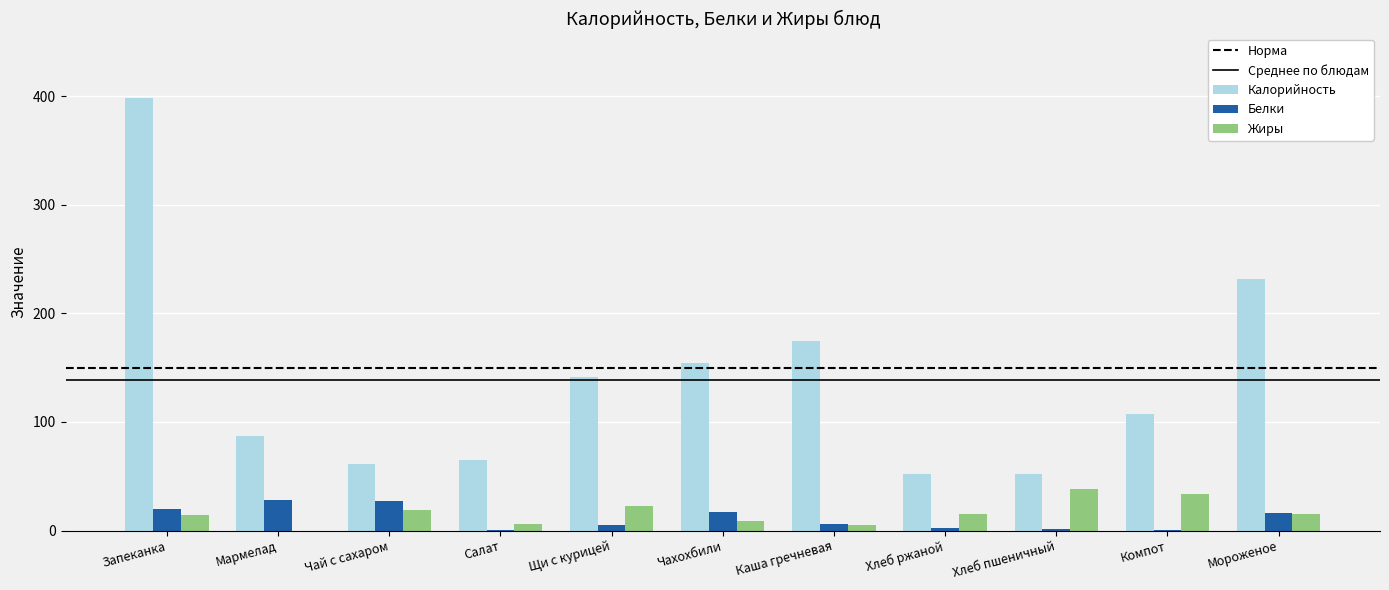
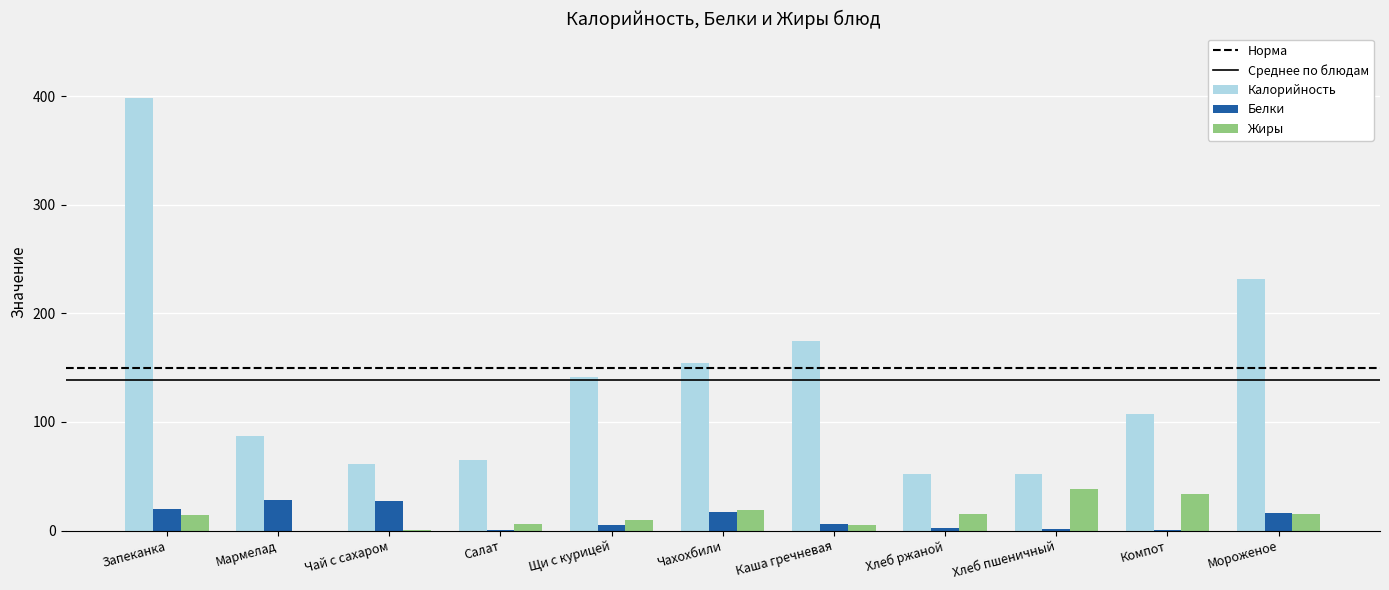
  {
    "Калорийность": {
      "Запеканка": 398,
      "Мармелад": 87,
      "Чай с сахаром": 61,
      "Салат": 65,
      "Щи с курицей": 141,
      "Чахохбили": 154,
      "Каша гречневая": 175,
      "Хлеб ржаной": 52,
      "Хлеб пшеничный": 52,
      "Компот": 108,
      "Мороженое": 231
    },
    "Белки": {
      "Запеканка": 19,
      "Мармелад": 28,
      "Чай с сахаром": 27,
      "Щи с курицей": 5,
      "Чахохбили": 17,
      "Каша гречневая": 6,
      "Мороженое": 16
    },
    "Жиры": {
      "Запеканка": 15,
      "Мармелад": 0,
-     "Чай с сахаром": 19,
+     "Чай с сахаром": 0,
      "Салат": 6,
-     "Щи с курицей": 22,
-     "Чахохбили": 8,
+     "Щи с курицей": 10,
+     "Чахохбили": 19,
      "Каша гречневая": 5,
      "Хлеб ржаной": 15,
      "Хлеб пшеничный": 39,
      "Компот": 34,
      "Мороженое": 15
    }
  }
